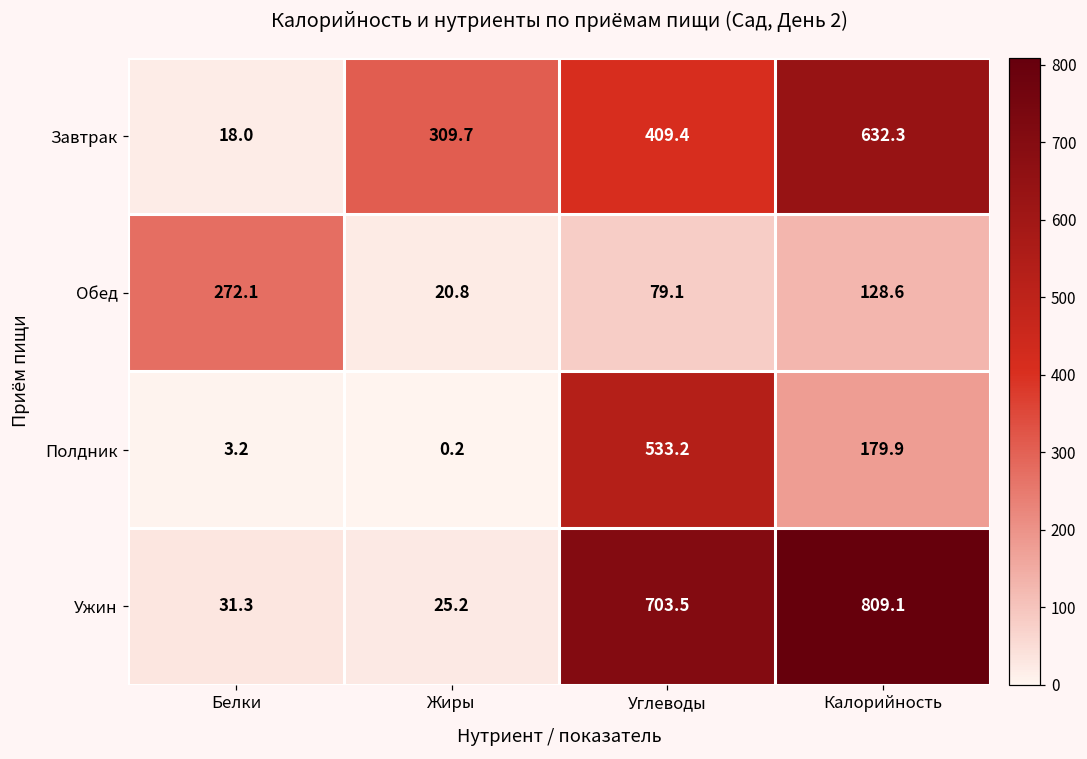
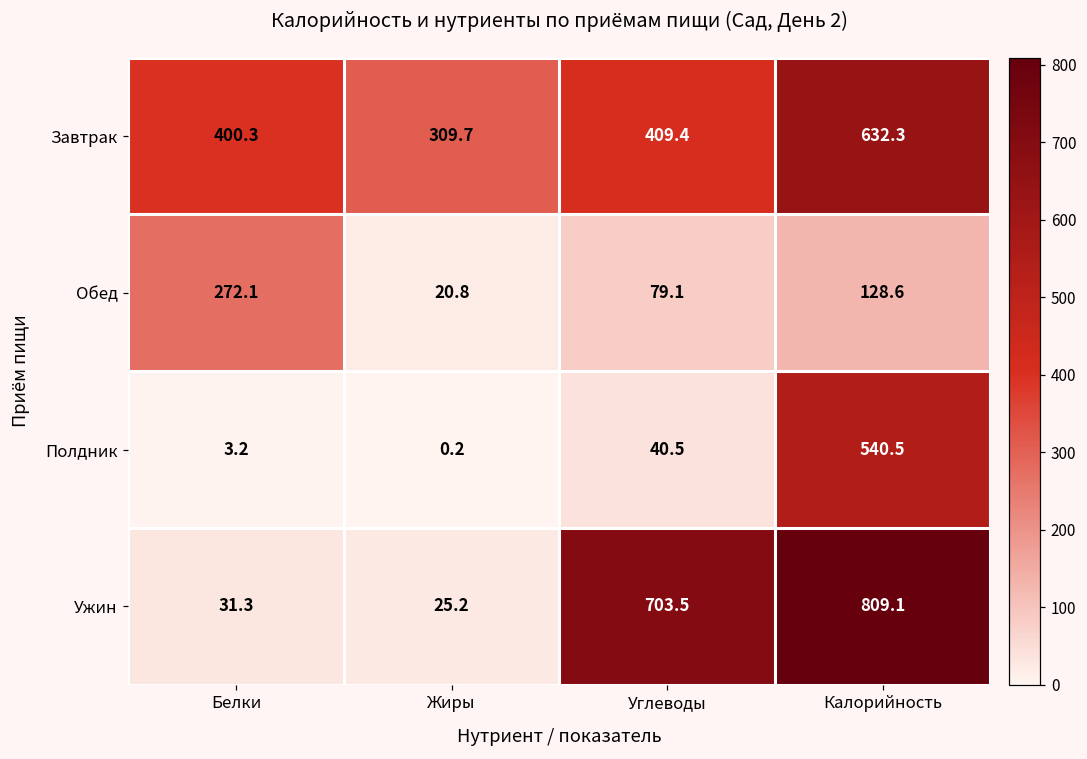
  {
    "Завтрак": {
-     "Белки": 18.0,
+     "Белки": 400.3,
      "Жиры": 309.7,
      "Углеводы": 409.4,
      "Калорийность": 632.3
    },
    "Обед": {
      "Белки": 272.1,
      "Жиры": 20.8,
      "Углеводы": 79.1,
      "Калорийность": 128.6
    },
    "Полдник": {
      "Белки": 3.2,
      "Жиры": 0.2,
-     "Углеводы": 533.2,
-     "Калорийность": 179.9
+     "Углеводы": 40.5,
+     "Калорийность": 540.5
    },
    "Ужин": {
      "Белки": 31.3,
      "Жиры": 25.2,
      "Углеводы": 703.5,
      "Калорийность": 809.1
    }
  }
